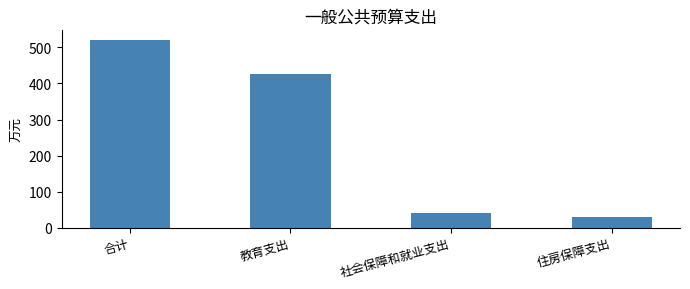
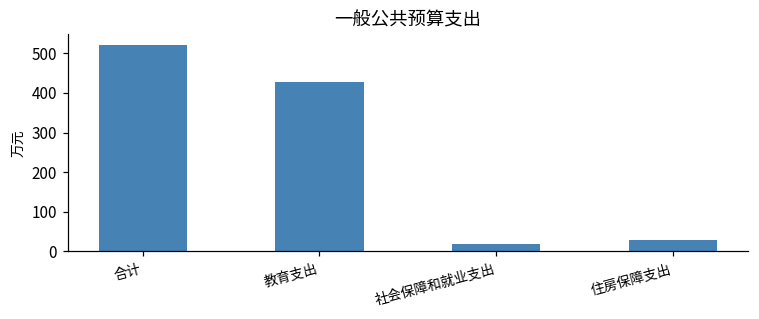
  {
    "合计": 520,
    "教育支出": 430,
-   "社会保障和就业支出": 40,
+   "社会保障和就业支出": 20,
    "住房保障支出": 30
  }
